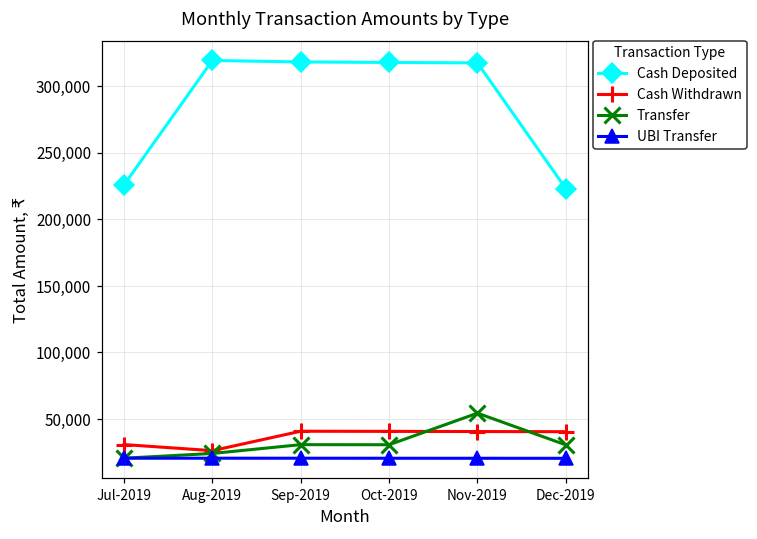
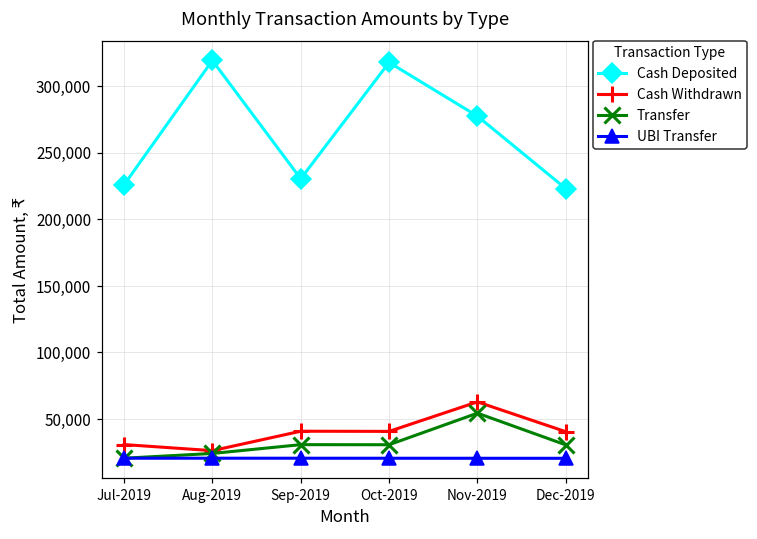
  {
    "Cash Deposited": {
      "Jul-2019": "226,000",
      "Aug-2019": "320,000",
-     "Sep-2019": "318,000",
+     "Sep-2019": "231,000",
      "Oct-2019": "318,000",
-     "Nov-2019": "318,000",
+     "Nov-2019": "278,000",
      "Dec-2019": "223,000"
    },
    "Cash Withdrawn": {
      "Jul-2019": "31,000",
      "Sep-2019": "41,000",
      "Oct-2019": "41,000",
-     "Nov-2019": "41,000",
+     "Nov-2019": "63,000",
      "Dec-2019": "40,000"
    },
    "Transfer": {
      "Sep-2019": "31,000",
      "Oct-2019": "31,000",
      "Nov-2019": "54,000",
      "Dec-2019": "31,000"
    },
    "UBI Transfer": {
      "Aug-2019": "21,000",
      "Sep-2019": "21,000",
      "Oct-2019": "20,000",
      "Nov-2019": "20,000",
      "Dec-2019": "20,000"
    }
  }
